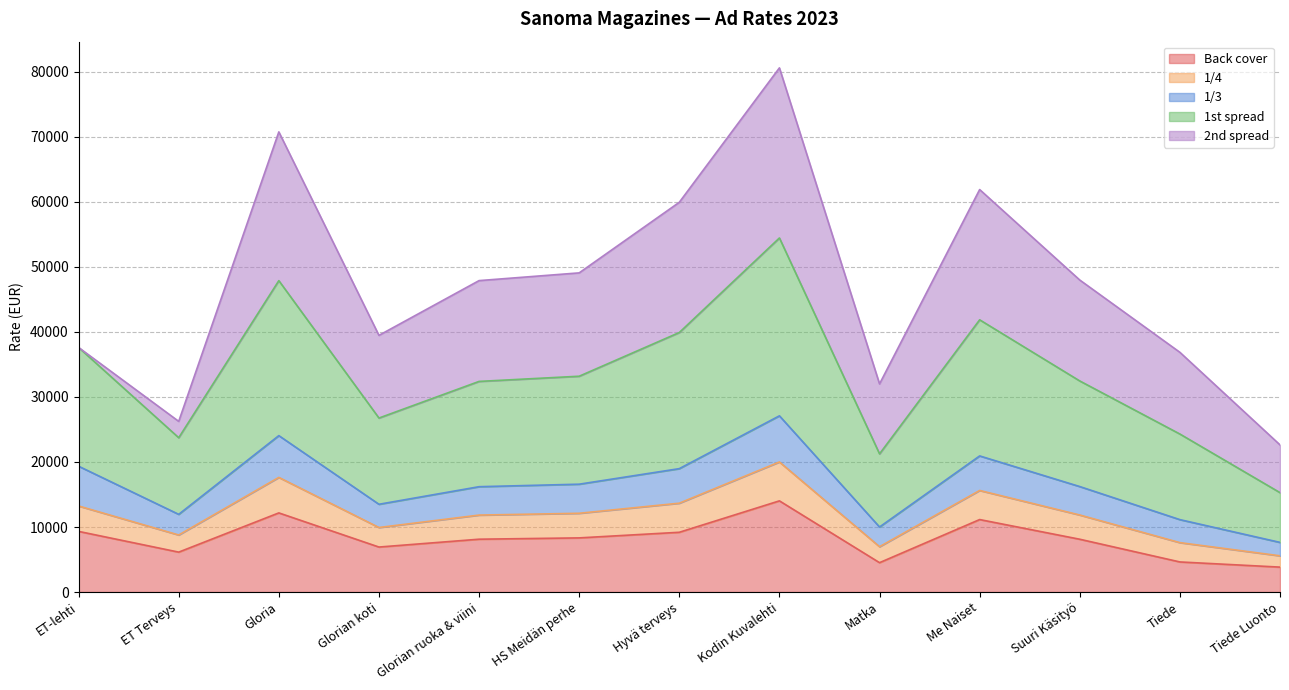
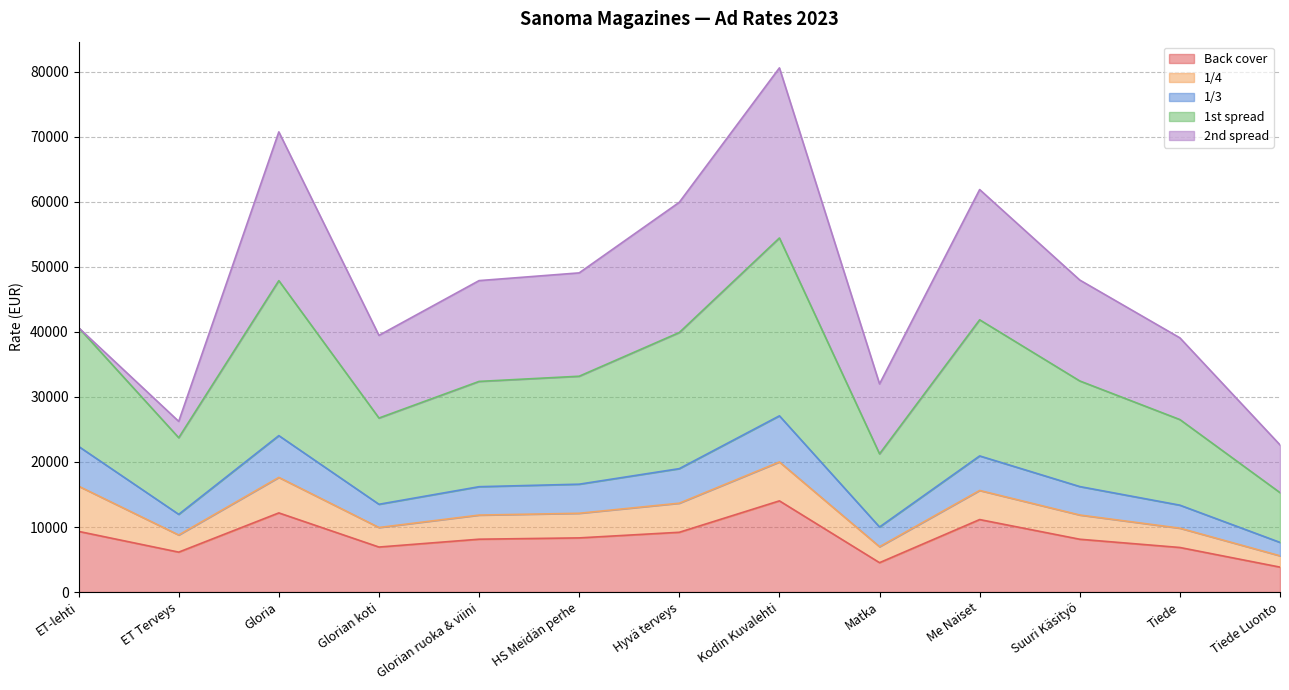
  {
    "Back cover": {
      "ET-lehti": 9000,
      "ET Terveys": 6000,
      "Gloria": 12000,
      "Glorian koti": 7000,
      "Glorian ruoka & viini": 8000,
      "HS Meidän perhe": 8000,
      "Hyvä terveys": 9000,
      "Kodin Kuvalehti": 14000,
      "Matka": 5000,
      "Me Naiset": 11000,
      "Suuri Käsityö": 8000,
-     "Tiede": 5000,
+     "Tiede": 7000,
      "Tiede Luonto": 4000
    },
    "1/4": {
-     "ET-lehti": 4000,
+     "ET-lehti": 7000,
      "ET Terveys": 3000,
      "Gloria": 5000,
      "Glorian koti": 3000,
      "Glorian ruoka & viini": 4000,
      "HS Meidän perhe": 4000,
      "Hyvä terveys": 4000,
      "Kodin Kuvalehti": 6000,
      "Matka": 2000,
      "Me Naiset": 4000,
      "Suuri Käsityö": 4000,
      "Tiede": 3000,
      "Tiede Luonto": 2000
    },
    "1/3": {
      "ET-lehti": 6000,
      "ET Terveys": 3000,
      "Gloria": 6000,
      "Glorian koti": 4000,
      "Glorian ruoka & viini": 4000,
      "HS Meidän perhe": 4000,
      "Hyvä terveys": 5000,
      "Kodin Kuvalehti": 7000,
      "Matka": 3000,
      "Me Naiset": 5000,
      "Suuri Käsityö": 4000,
      "Tiede": 4000,
      "Tiede Luonto": 2000
    },
    "1st spread": {
      "ET Terveys": 12000,
      "Gloria": 24000,
      "Glorian koti": 13000,
      "Glorian ruoka & viini": 16000,
      "HS Meidän perhe": 17000,
      "Hyvä terveys": 21000,
      "Kodin Kuvalehti": 27000,
      "Matka": 11000,
      "Me Naiset": 21000,
      "Suuri Käsityö": 16000,
      "Tiede": 13000,
      "Tiede Luonto": 8000
    },
    "2nd spread": {
      "ET Terveys": 3000,
      "Gloria": 23000,
      "Glorian koti": 13000,
      "Glorian ruoka & viini": 16000,
      "HS Meidän perhe": 16000,
      "Hyvä terveys": 20000,
      "Kodin Kuvalehti": 26000,
      "Matka": 11000,
      "Me Naiset": 20000,
      "Suuri Käsityö": 16000,
      "Tiede": 13000,
      "Tiede Luonto": 7000
    }
  }
